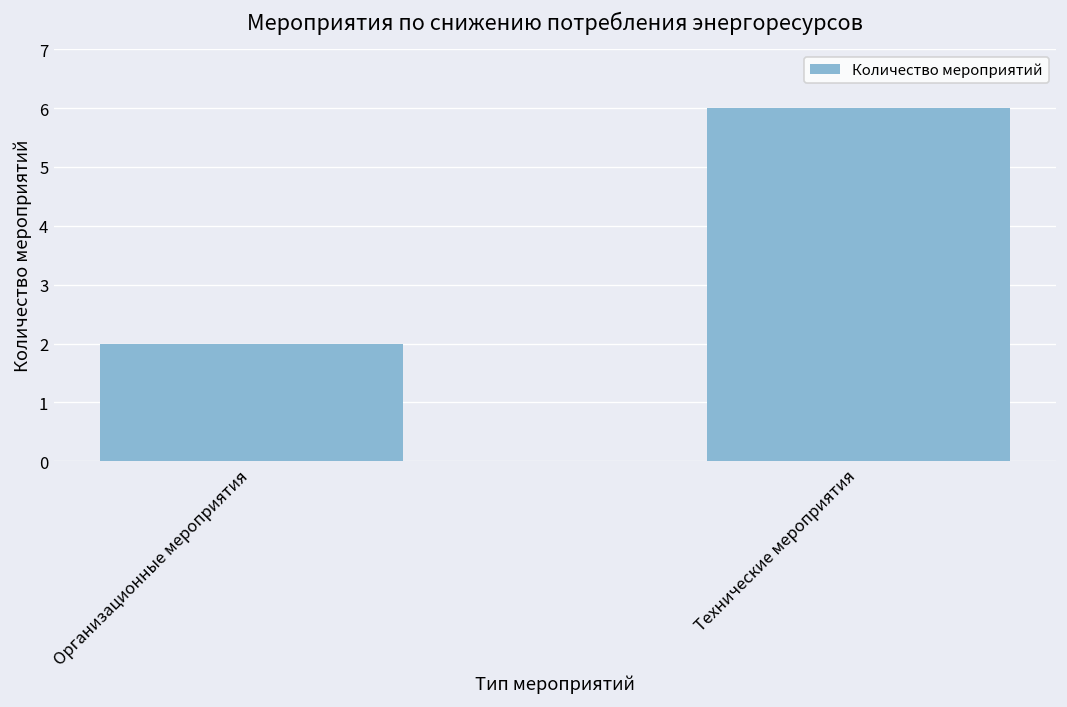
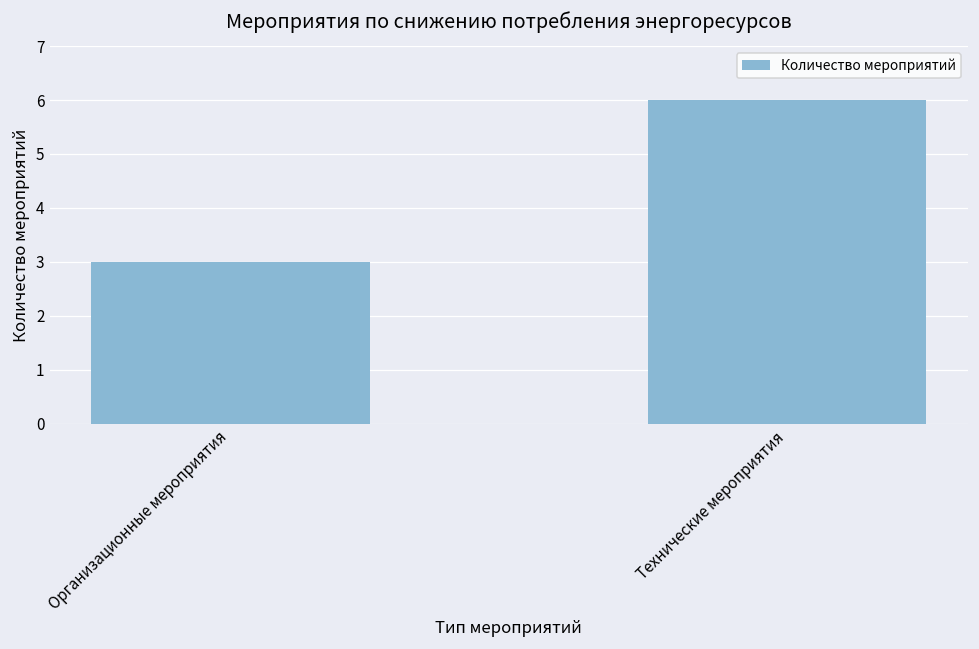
  {
-   "Организационные мероприятия": 2,
+   "Организационные мероприятия": 3,
    "Технические мероприятия": 6
  }
